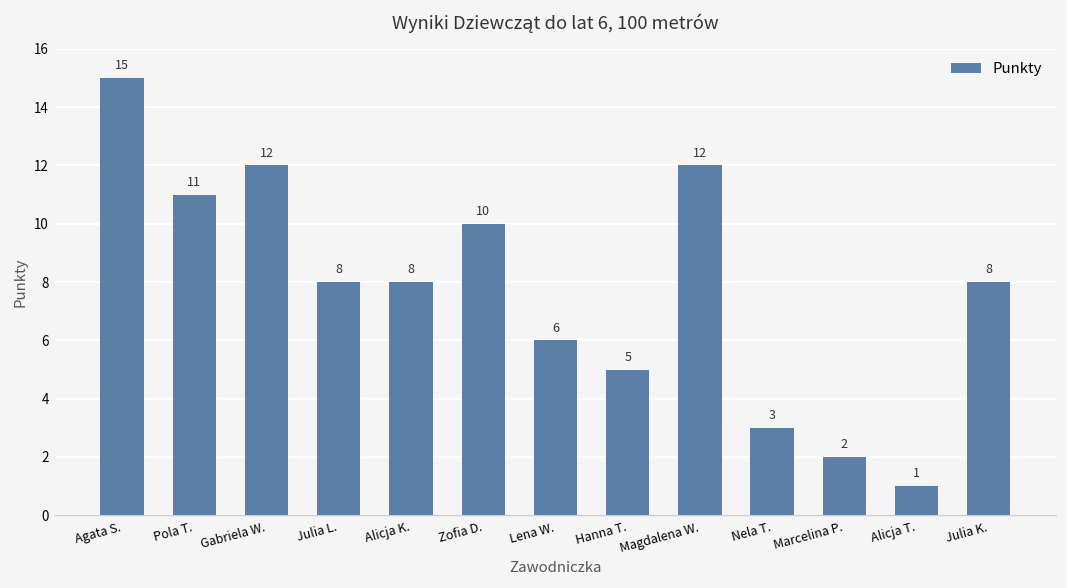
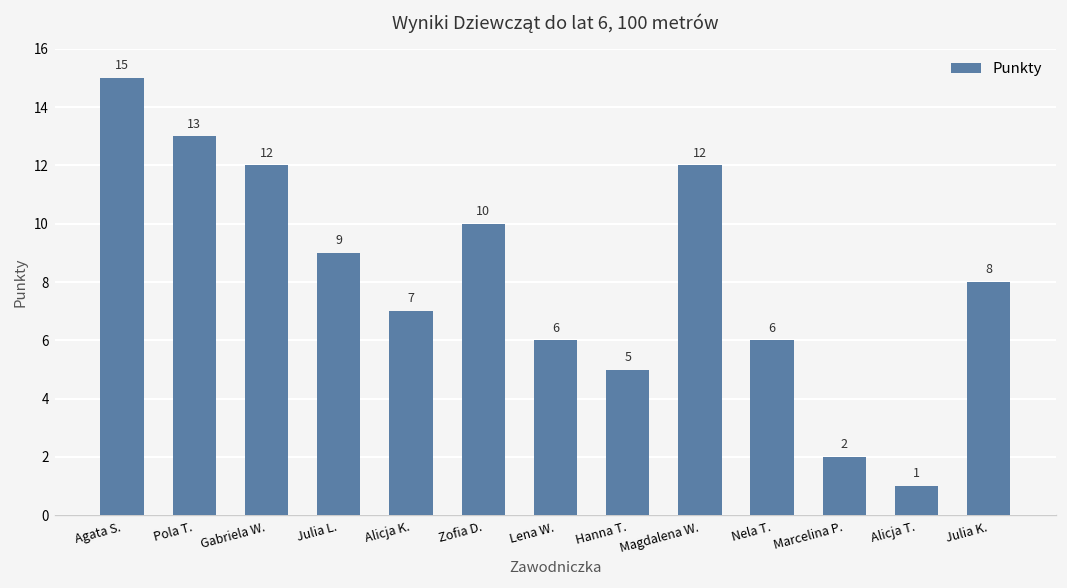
  {
    "Agata S.": 15,
-   "Pola T.": 11,
+   "Pola T.": 13,
    "Gabriela W.": 12,
-   "Julia L.": 8,
-   "Alicja K.": 8,
+   "Julia L.": 9,
+   "Alicja K.": 7,
    "Zofia D.": 10,
    "Lena W.": 6,
    "Hanna T.": 5,
    "Magdalena W.": 12,
-   "Nela T.": 3,
+   "Nela T.": 6,
    "Marcelina P.": 2,
    "Alicja T.": 1,
    "Julia K.": 8
  }
